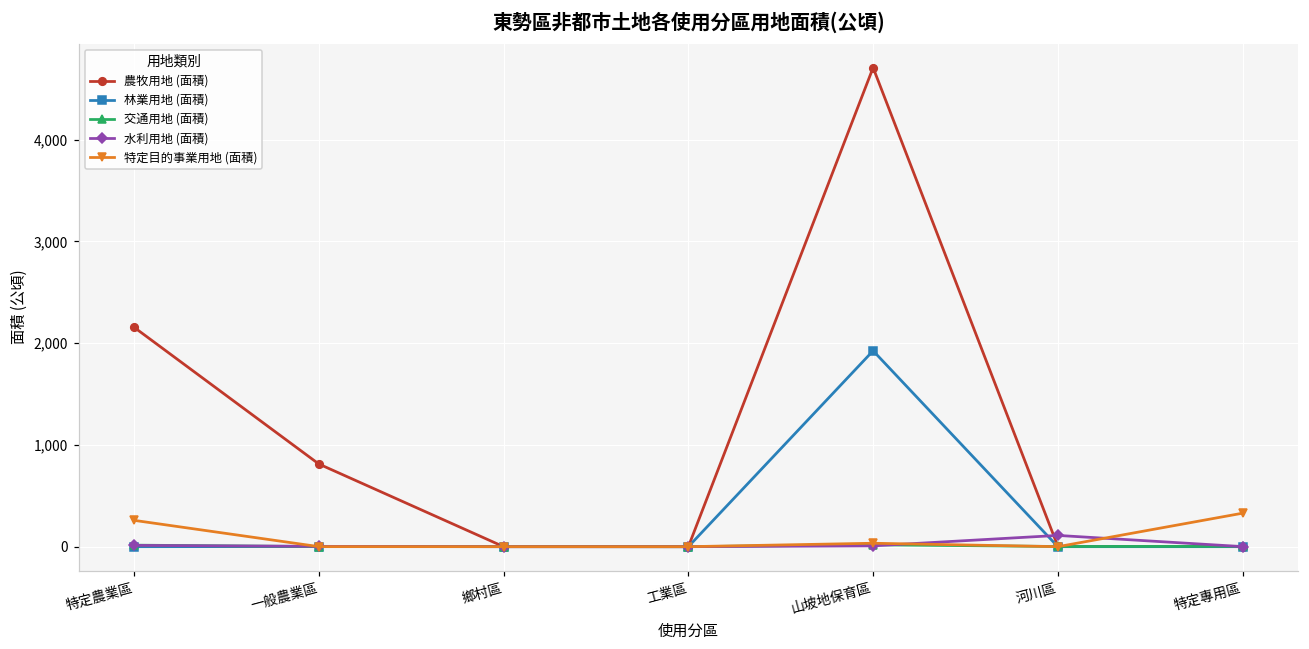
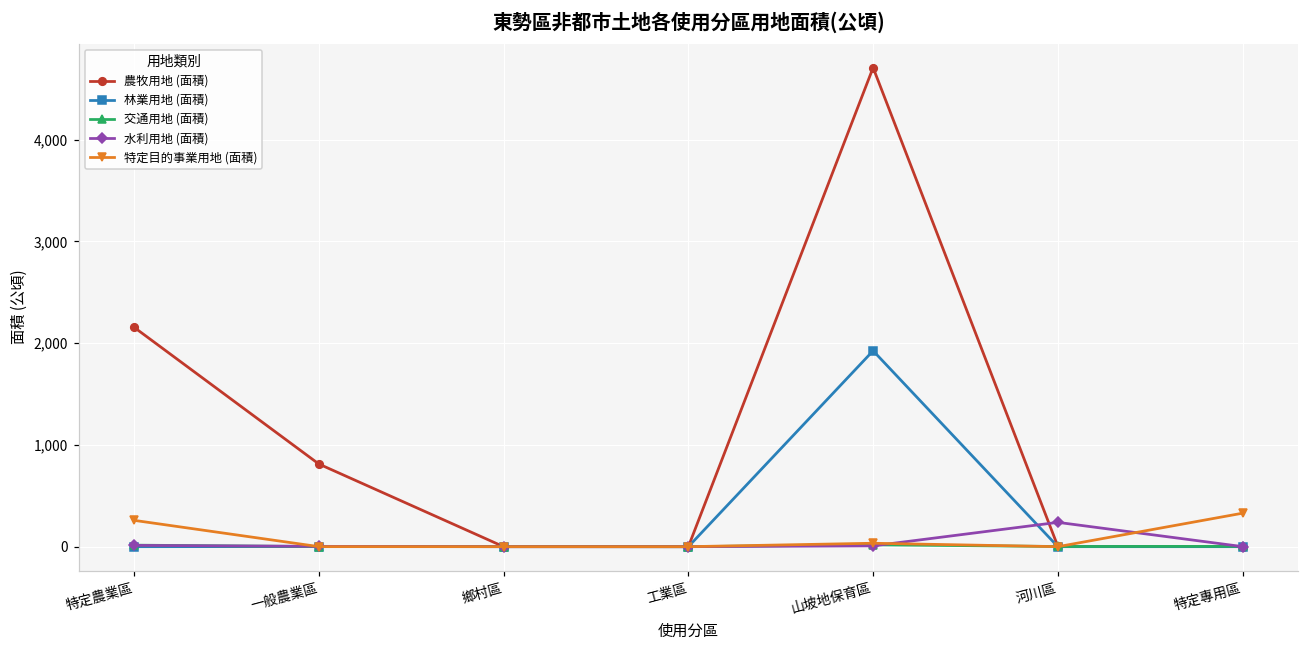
  {
    "農牧用地 (面積)": {
      "特定農業區": "2,200",
      "一般農業區": "800",
      "山坡地保育區": "4,700"
    },
    "林業用地 (面積)": {
      "山坡地保育區": "1,900"
    },
    "水利用地 (面積)": {
-     "河川區": "100"
+     "河川區": "200"
    },
    "特定目的事業用地 (面積)": {
      "特定農業區": "300",
      "特定專用區": "300"
    }
  }
